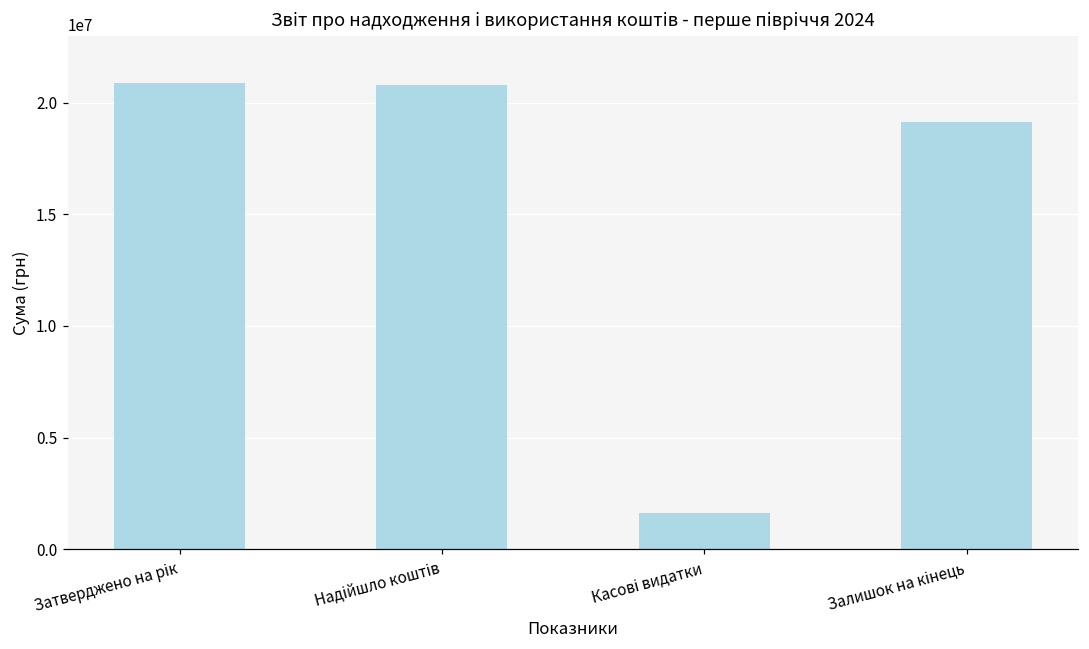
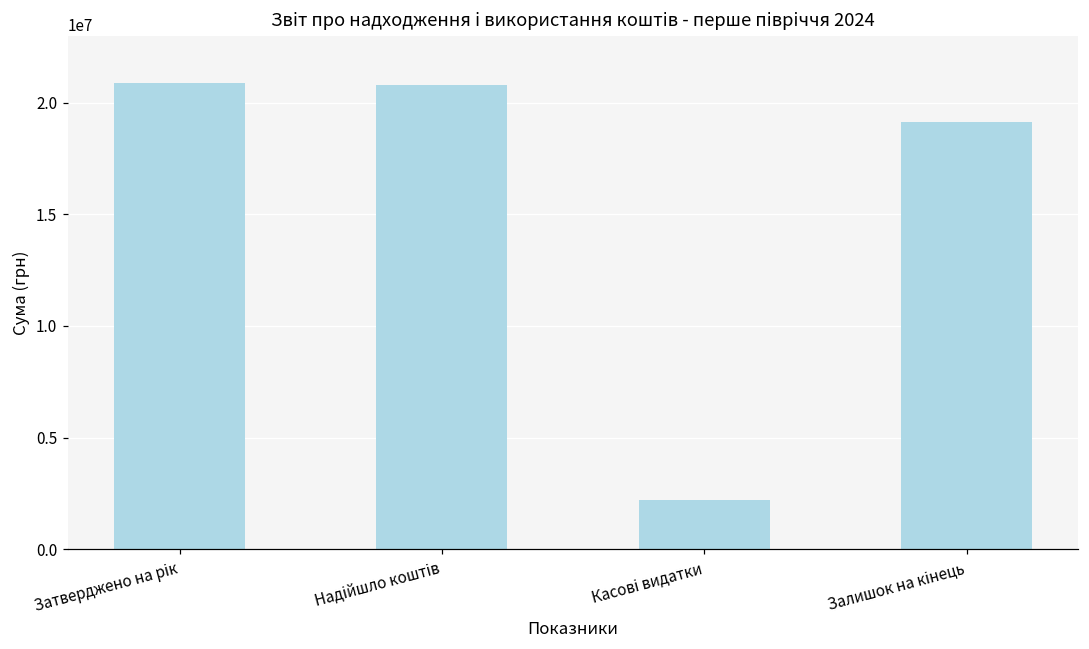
  {
    "Затверджено на рік": 20900000,
    "Надійшло коштів": 20800000,
-   "Касові видатки": 1600000,
+   "Касові видатки": 2200000,
    "Залишок на кінець": 19100000
  }
